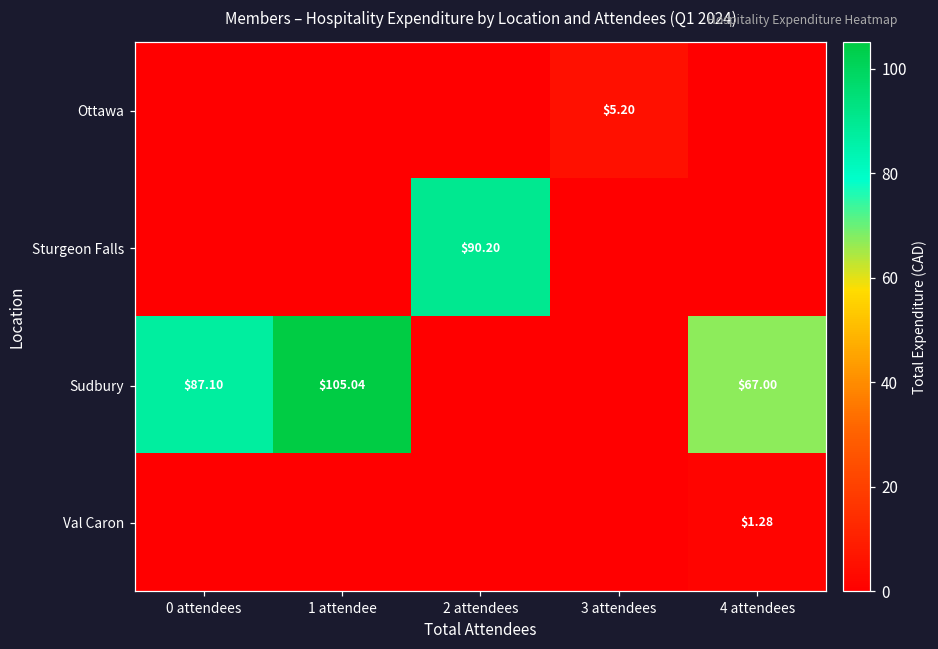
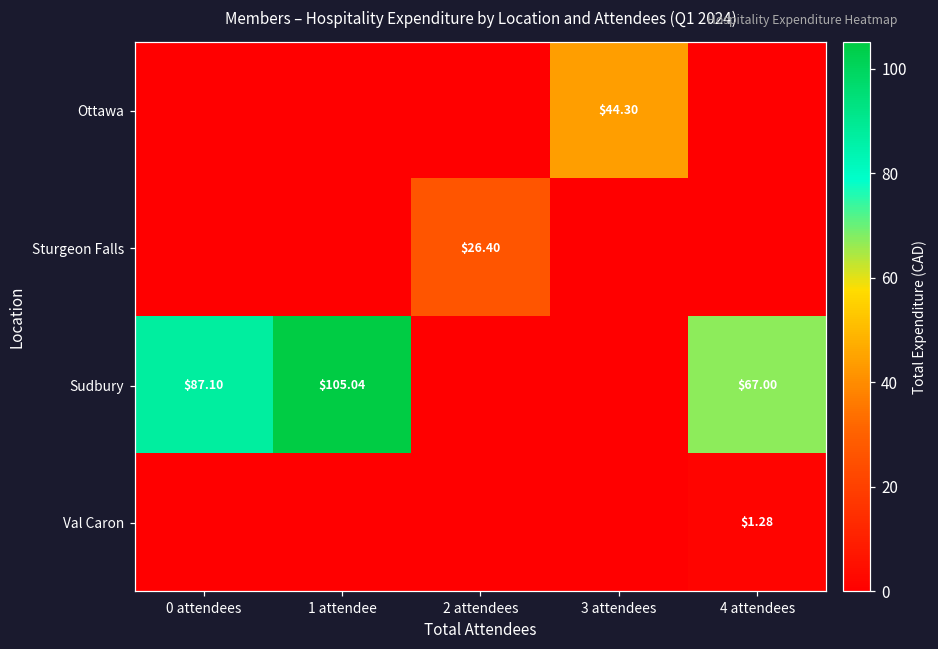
  {
    "Ottawa": {
-     "3 attendees": "$5.20"
+     "3 attendees": "$44.30"
    },
    "Sturgeon Falls": {
-     "2 attendees": "$90.20"
+     "2 attendees": "$26.40"
    },
    "Sudbury": {
      "0 attendees": "$87.10",
      "1 attendee": "$105.04",
      "4 attendees": "$67.00"
    },
    "Val Caron": {
      "4 attendees": "$1.28"
    }
  }
